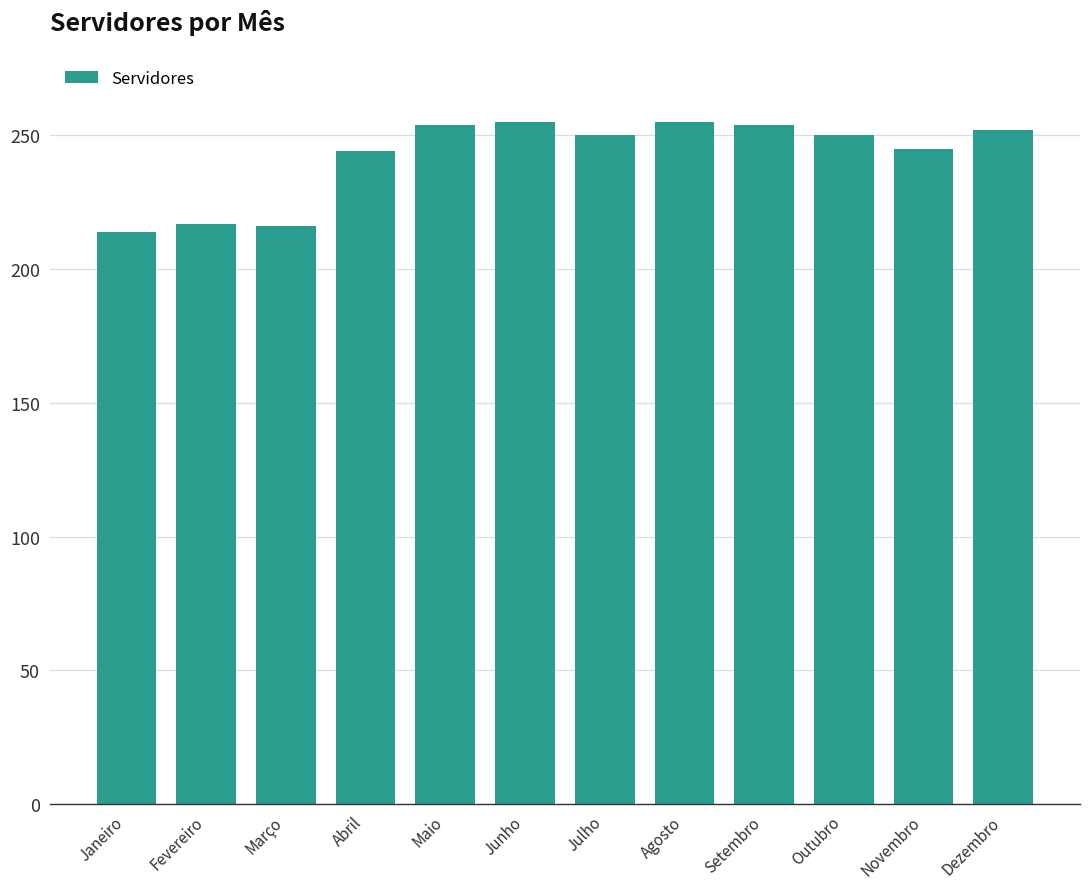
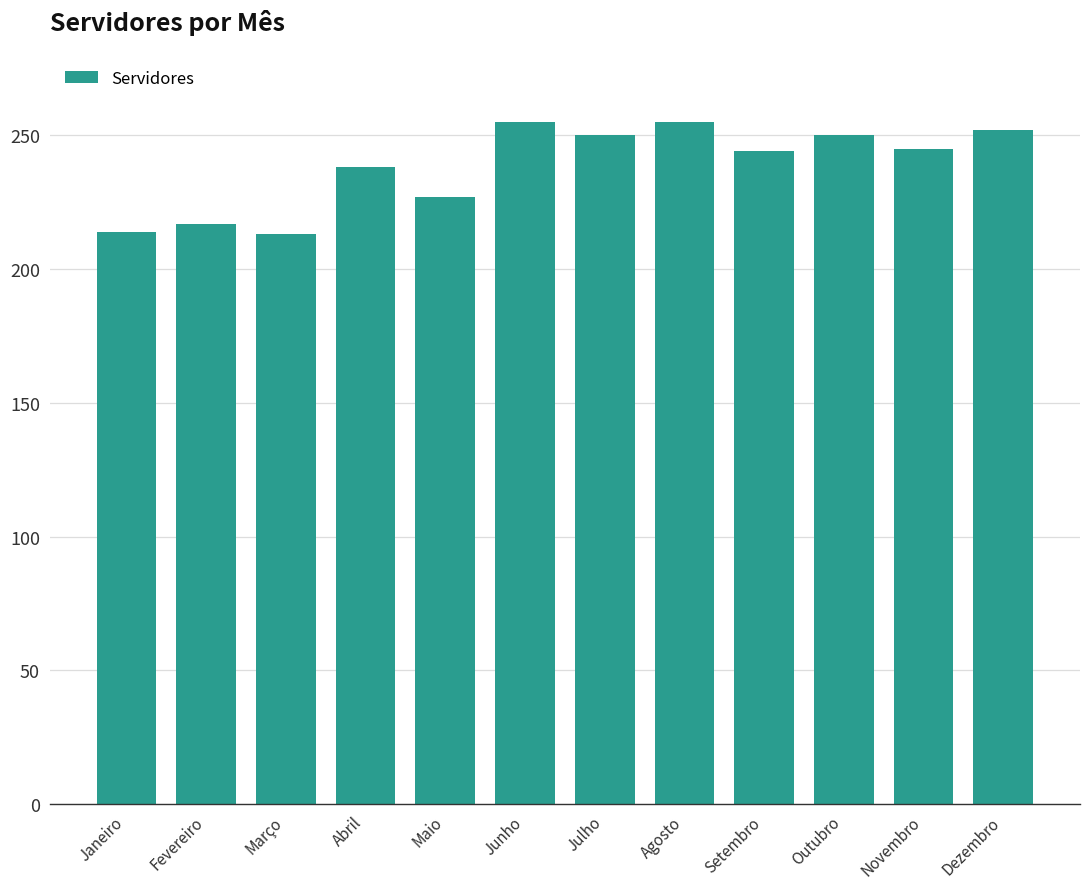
  {
    "Janeiro": 214,
    "Fevereiro": 217,
-   "Março": 216,
-   "Abril": 244,
-   "Maio": 254,
+   "Março": 213,
+   "Abril": 238,
+   "Maio": 227,
    "Junho": 255,
    "Julho": 250,
    "Agosto": 255,
-   "Setembro": 254,
+   "Setembro": 244,
    "Outubro": 250,
    "Novembro": 245,
    "Dezembro": 252
  }
